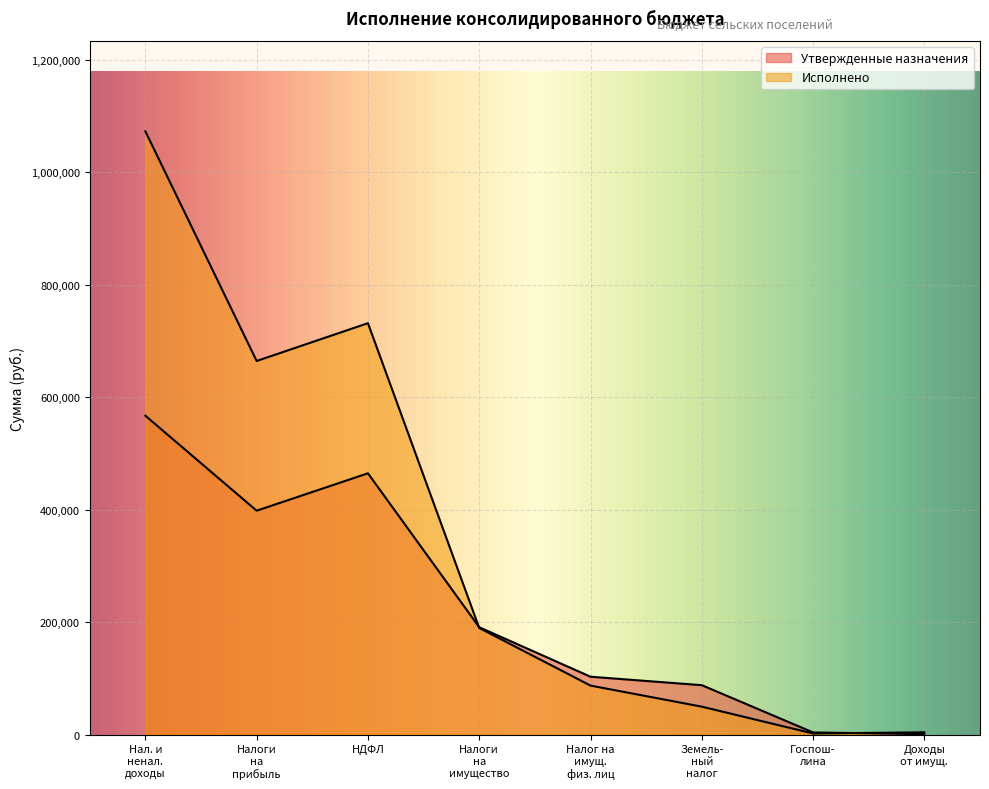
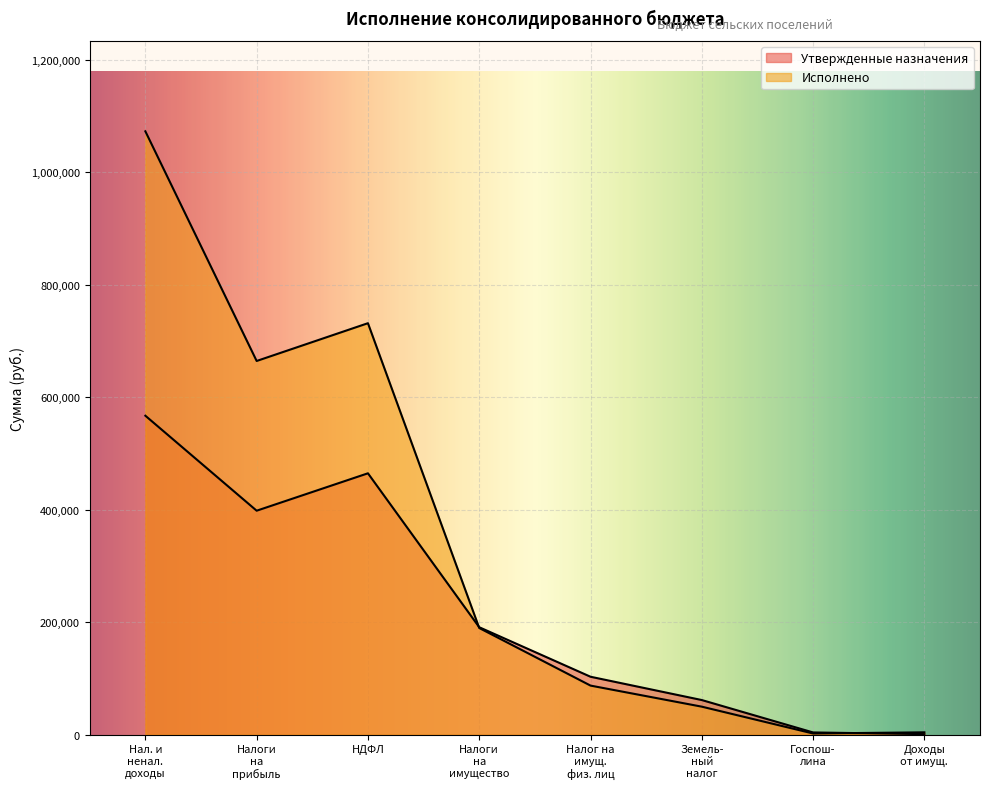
  {
    "Утвержденные назначения": {
      "Нал. и ненал. доходы": "570,000",
      "Налоги на прибыль": "400,000",
      "НДФЛ": "460,000",
      "Налог на имущ. физ. лиц": "100,000",
-     "Земель- ный налог": "90,000"
+     "Земель- ный налог": "60,000"
    },
    "Исполнено": {
      "Нал. и ненал. доходы": "1,070,000",
      "Налоги на прибыль": "660,000",
      "НДФЛ": "730,000",
      "Налог на имущ. физ. лиц": "90,000",
      "Земель- ный налог": "50,000"
    }
  }
